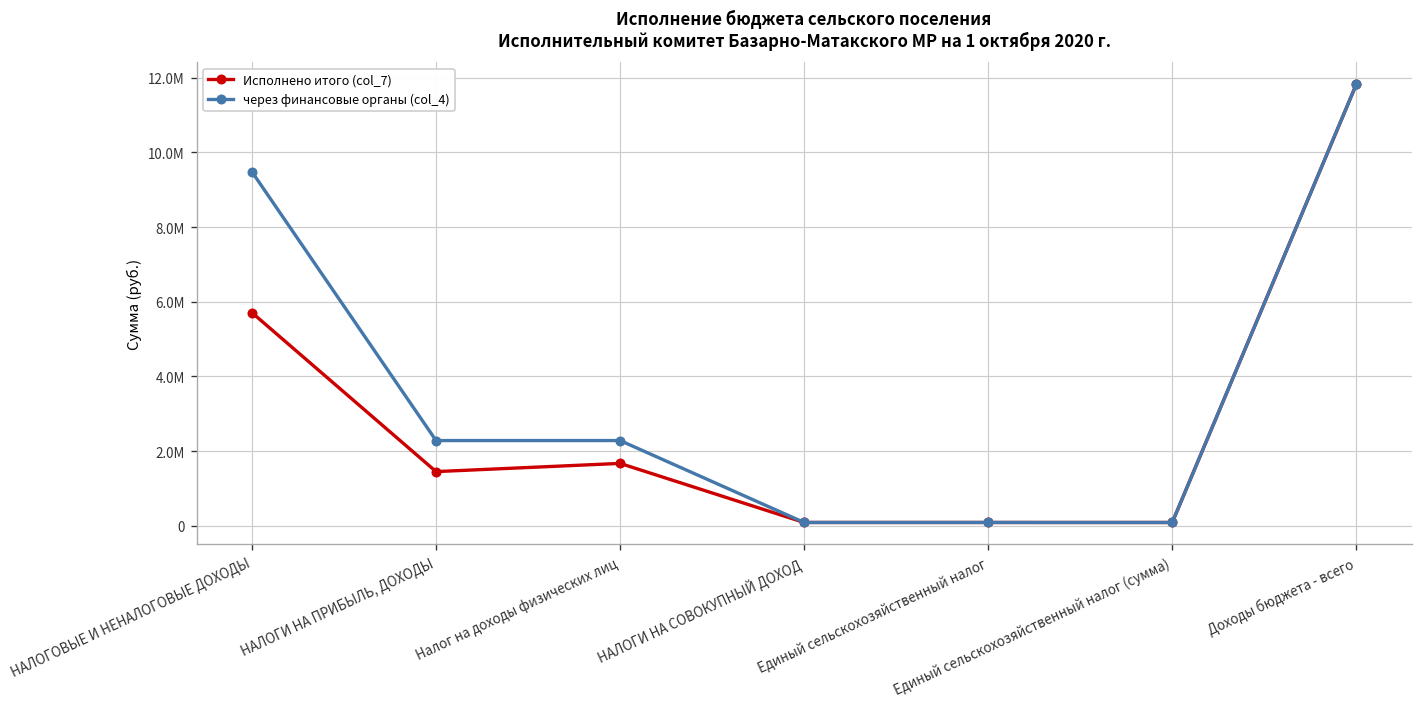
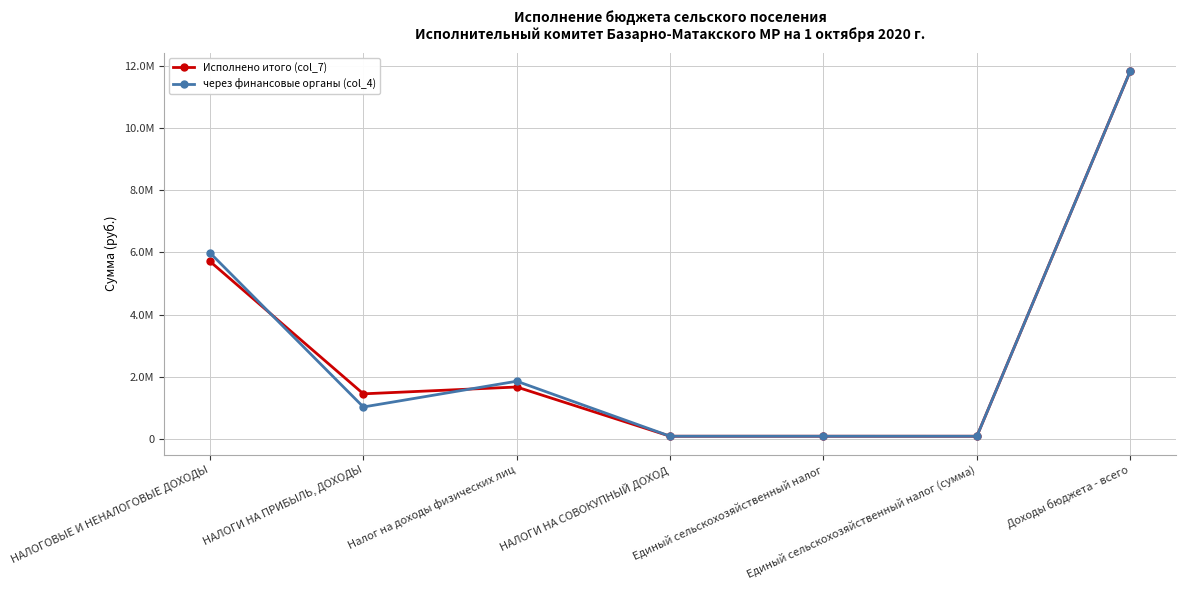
  {
    "Исполнено итого (col_7)": {
      "НАЛОГОВЫЕ И НЕНАЛОГОВЫЕ ДОХОДЫ": 5700000,
      "НАЛОГИ НА ПРИБЫЛЬ, ДОХОДЫ": 1500000,
      "Налог на доходы физических лиц": 1700000
    },
    "через финансовые органы (col_4)": {
-     "НАЛОГОВЫЕ И НЕНАЛОГОВЫЕ ДОХОДЫ": 9500000,
-     "НАЛОГИ НА ПРИБЫЛЬ, ДОХОДЫ": 2300000,
-     "Налог на доходы физических лиц": 2300000
+     "НАЛОГОВЫЕ И НЕНАЛОГОВЫЕ ДОХОДЫ": 6000000,
+     "НАЛОГИ НА ПРИБЫЛЬ, ДОХОДЫ": 1000000,
+     "Налог на доходы физических лиц": 1900000
    }
  }
